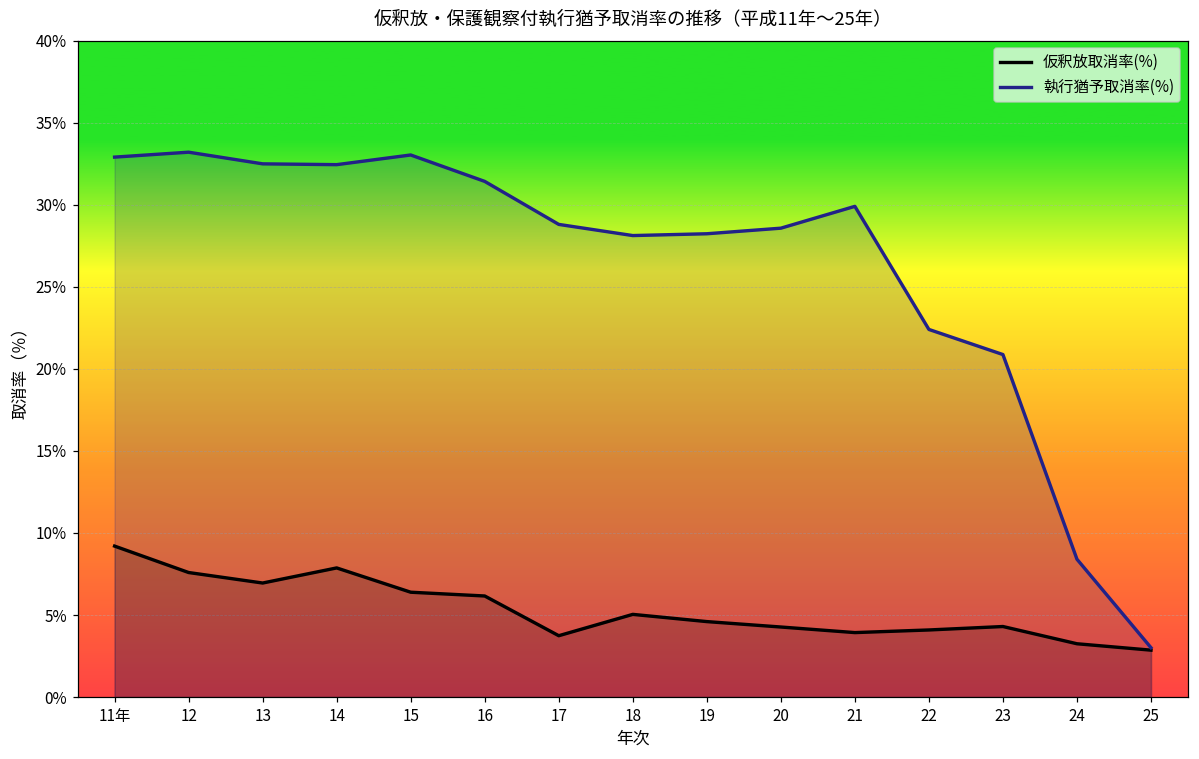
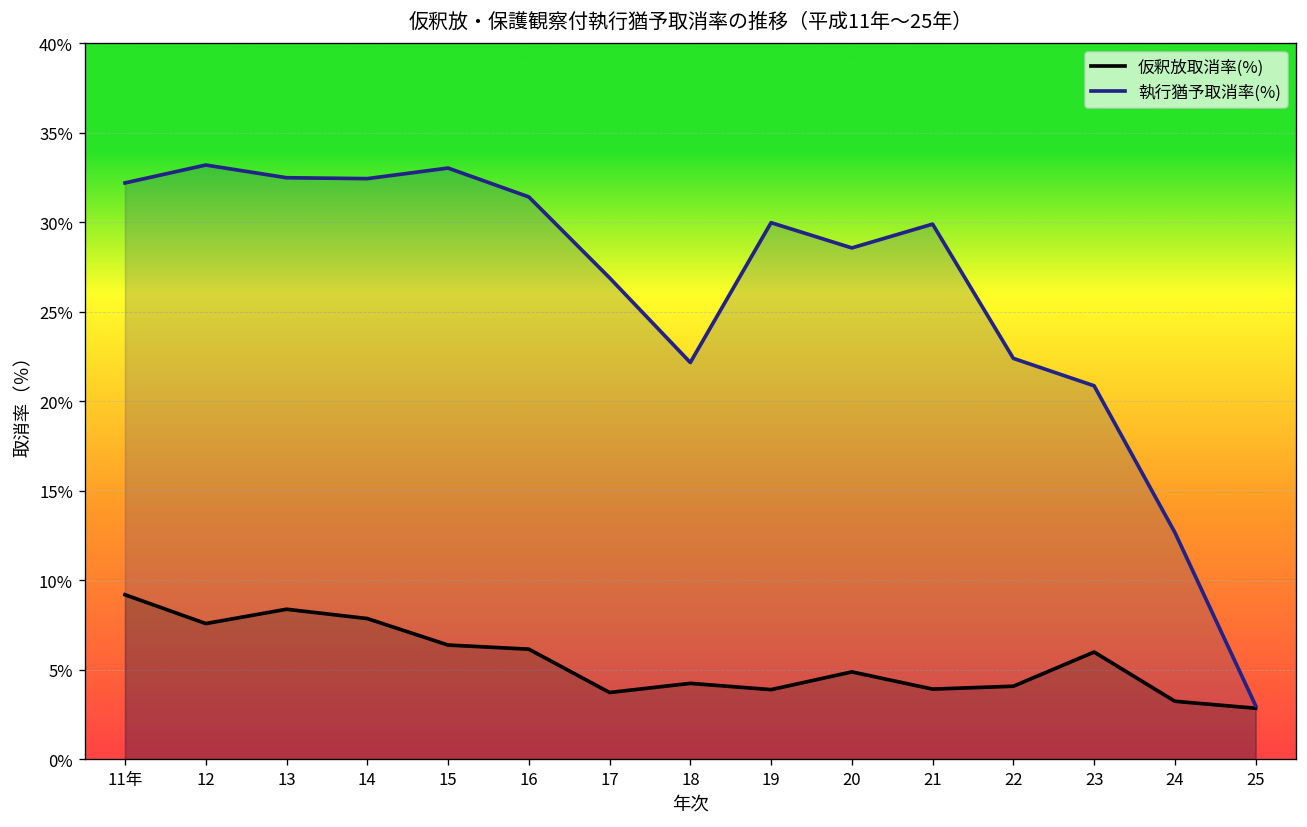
  {
    "仮釈放取消率(%)": {
      "11年": "9.2%",
      "12": "7.6%",
-     "13": "7.0%",
+     "13": "8.4%",
      "14": "7.9%",
      "15": "6.4%",
      "16": "6.2%",
      "17": "3.7%",
-     "18": "5.0%",
-     "19": "4.6%",
-     "20": "4.3%",
+     "18": "4.3%",
+     "19": "3.9%",
+     "20": "4.9%",
      "21": "3.9%",
      "22": "4.1%",
-     "23": "4.3%",
+     "23": "6.0%",
      "24": "3.3%"
    },
    "執行猶予取消率(%)": {
-     "11年": "32.9%",
+     "11年": "32.2%",
      "12": "33.2%",
      "13": "32.5%",
      "14": "32.4%",
      "15": "33.0%",
      "16": "31.4%",
-     "17": "28.8%",
-     "18": "28.1%",
-     "19": "28.2%",
+     "17": "26.9%",
+     "18": "22.2%",
+     "19": "30.0%",
      "20": "28.6%",
      "21": "29.9%",
      "22": "22.4%",
      "23": "20.9%",
-     "24": "8.4%"
+     "24": "12.7%"
    }
  }
